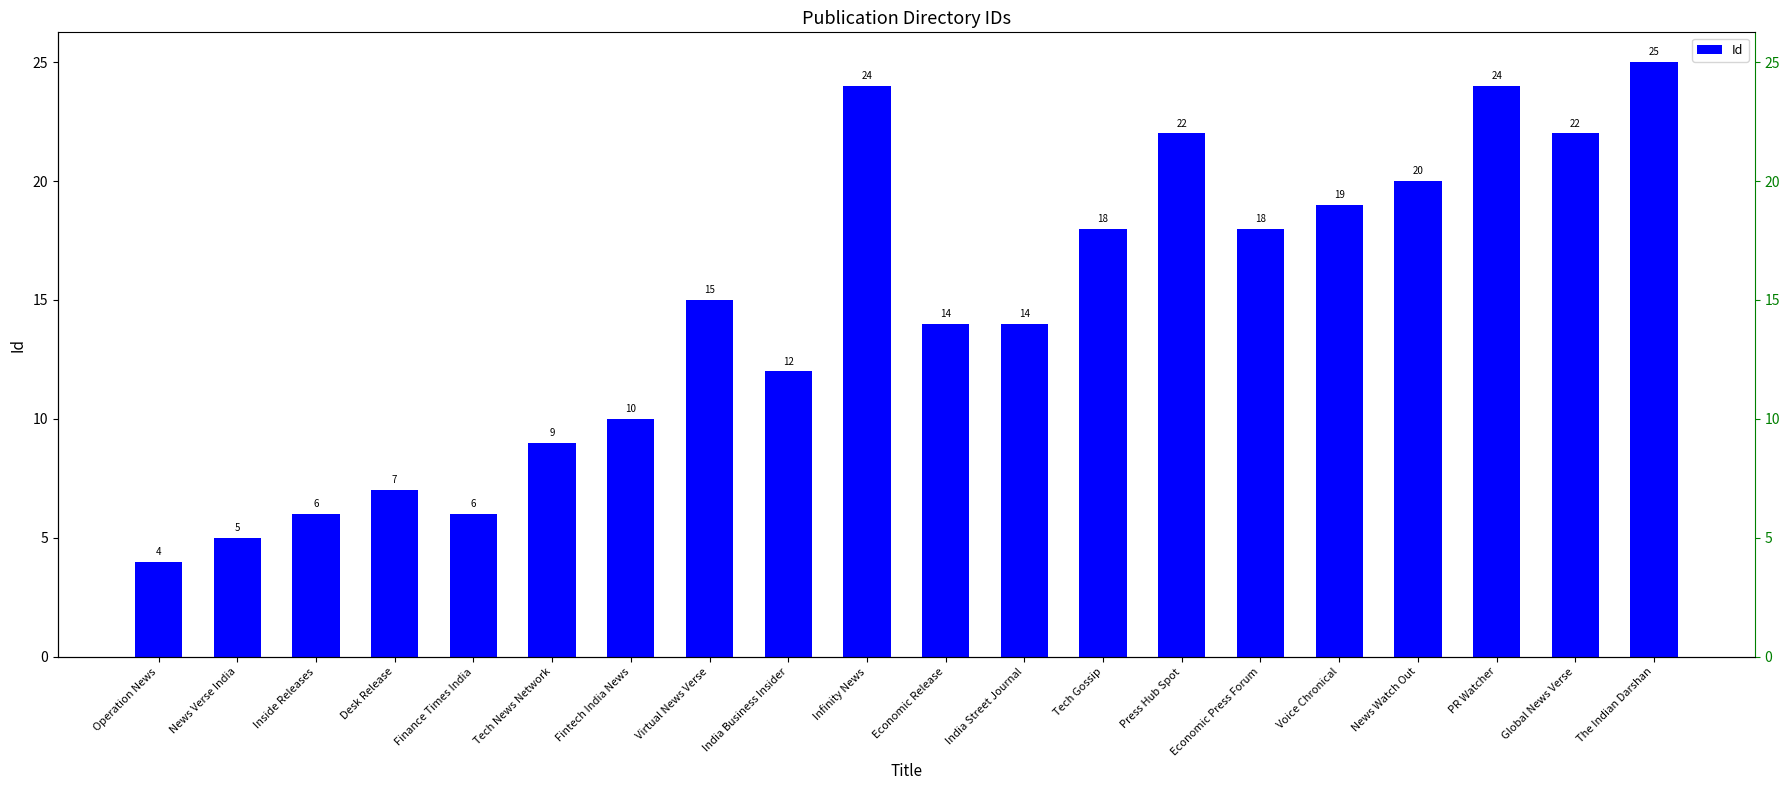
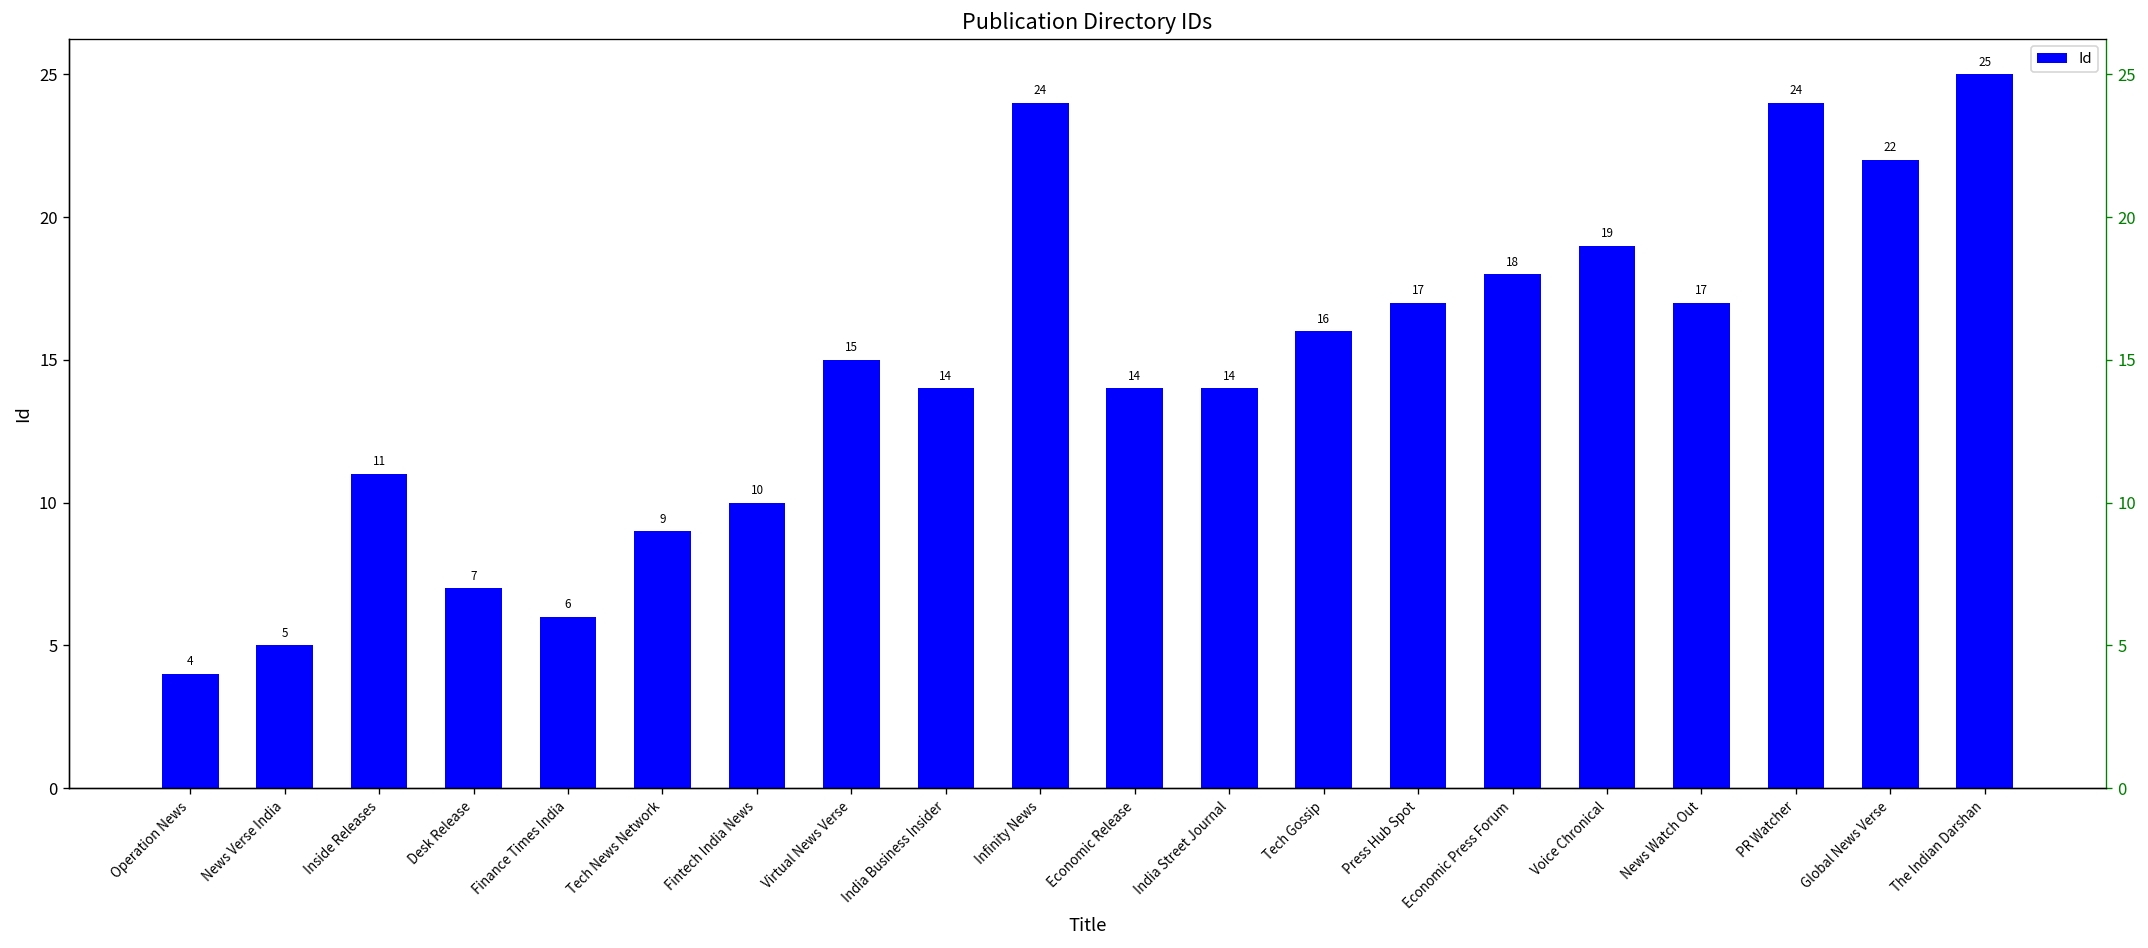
  {
    "Operation News": 4,
    "News Verse India": 5,
-   "Inside Releases": 6,
+   "Inside Releases": 11,
    "Desk Release": 7,
    "Finance Times India": 6,
    "Tech News Network": 9,
    "Fintech India News": 10,
    "Virtual News Verse": 15,
-   "India Business Insider": 12,
+   "India Business Insider": 14,
    "Infinity News": 24,
    "Economic Release": 14,
    "India Street Journal": 14,
-   "Tech Gossip": 18,
-   "Press Hub Spot": 22,
+   "Tech Gossip": 16,
+   "Press Hub Spot": 17,
    "Economic Press Forum": 18,
    "Voice Chronical": 19,
-   "News Watch Out": 20,
+   "News Watch Out": 17,
    "PR Watcher": 24,
    "Global News Verse": 22,
    "The Indian Darshan": 25
  }
